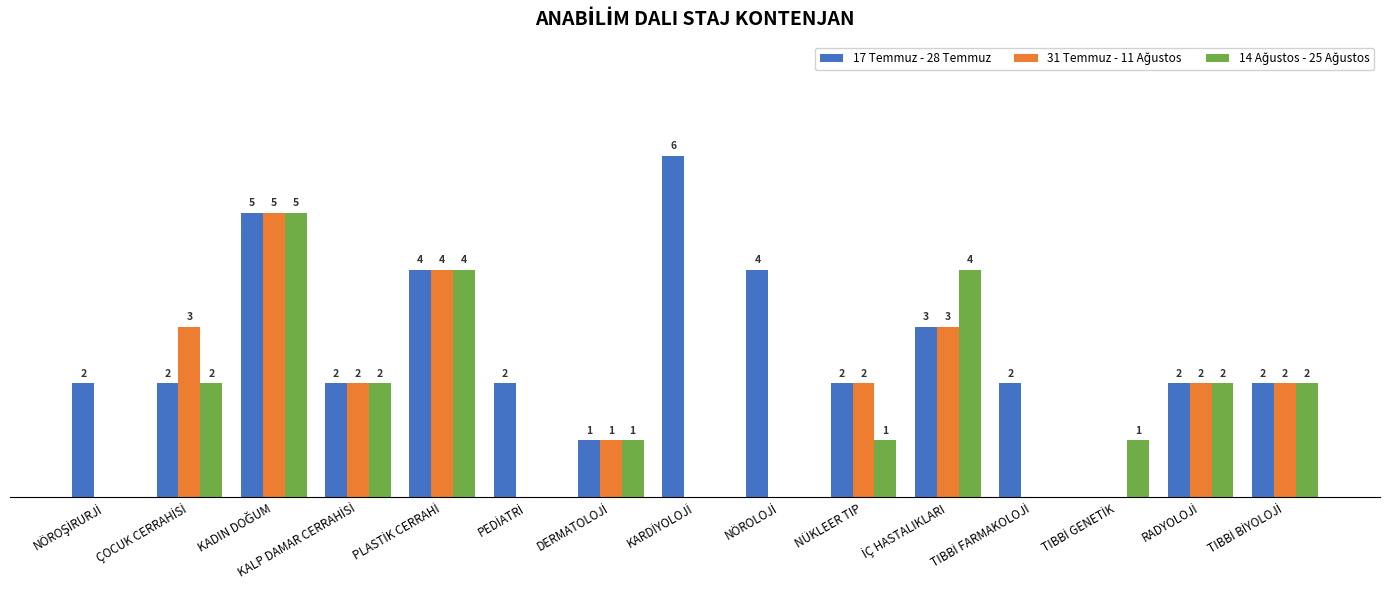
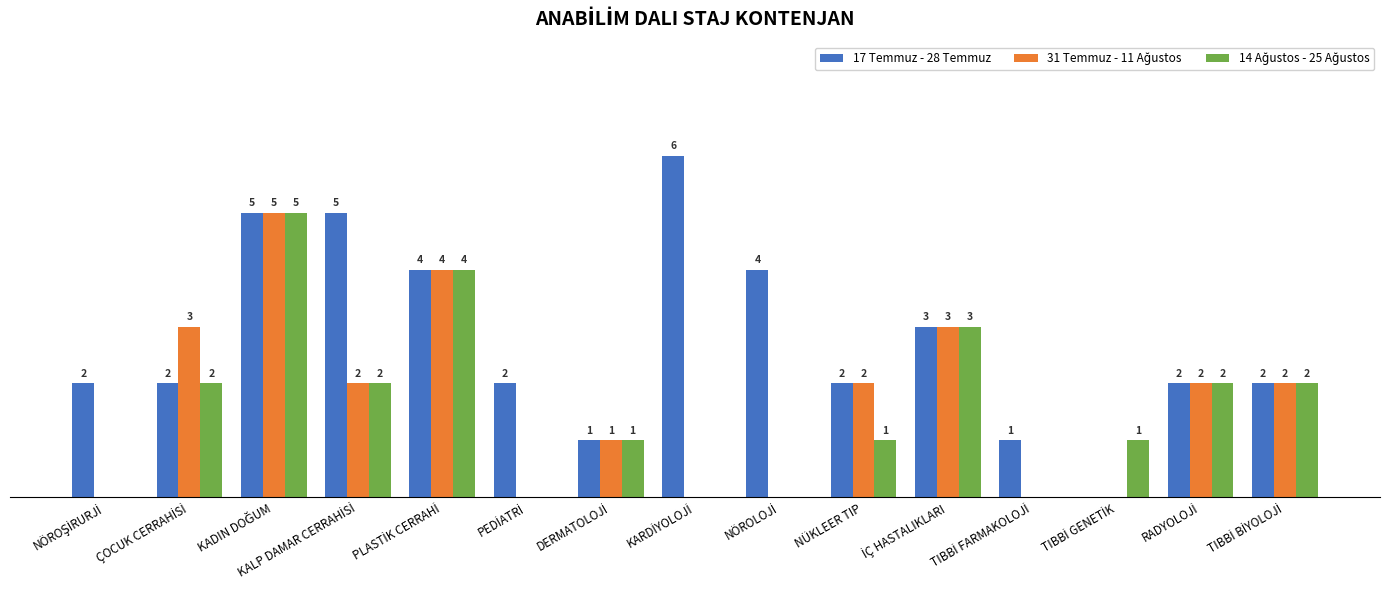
  {
    "17 Temmuz - 28 Temmuz": {
      "NÖROŞİRURJİ": 2,
      "ÇOCUK CERRAHİSİ": 2,
      "KADIN DOĞUM": 5,
-     "KALP DAMAR CERRAHİSİ": 2,
+     "KALP DAMAR CERRAHİSİ": 5,
      "PLASTİK CERRAHİ": 4,
      "PEDİATRİ": 2,
      "DERMATOLOJİ": 1,
      "KARDİYOLOJİ": 6,
      "NÖROLOJİ": 4,
      "NÜKLEER TIP": 2,
      "İÇ HASTALIKLARI": 3,
-     "TIBBİ FARMAKOLOJİ": 2,
+     "TIBBİ FARMAKOLOJİ": 1,
      "RADYOLOJİ": 2,
      "TIBBİ BİYOLOJİ": 2
    },
    "31 Temmuz - 11 Ağustos": {
      "ÇOCUK CERRAHİSİ": 3,
      "KADIN DOĞUM": 5,
      "KALP DAMAR CERRAHİSİ": 2,
      "PLASTİK CERRAHİ": 4,
      "DERMATOLOJİ": 1,
      "NÜKLEER TIP": 2,
      "İÇ HASTALIKLARI": 3,
      "RADYOLOJİ": 2,
      "TIBBİ BİYOLOJİ": 2
    },
    "14 Ağustos - 25 Ağustos": {
      "ÇOCUK CERRAHİSİ": 2,
      "KADIN DOĞUM": 5,
      "KALP DAMAR CERRAHİSİ": 2,
      "PLASTİK CERRAHİ": 4,
      "DERMATOLOJİ": 1,
      "NÜKLEER TIP": 1,
-     "İÇ HASTALIKLARI": 4,
+     "İÇ HASTALIKLARI": 3,
      "TIBBİ GENETİK": 1,
      "RADYOLOJİ": 2,
      "TIBBİ BİYOLOJİ": 2
    }
  }
